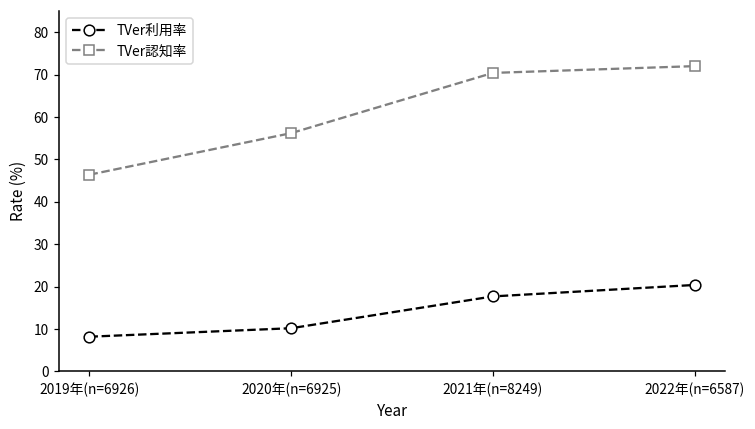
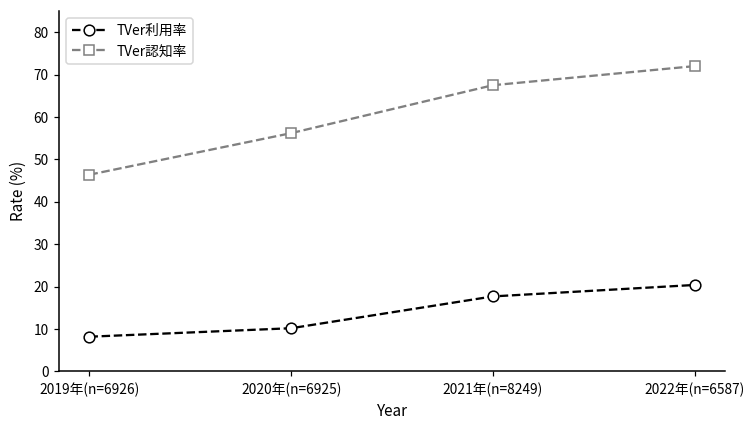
  {
    "TVer利用率": {
      "2019年(n=6926)": 8,
      "2020年(n=6925)": 10,
      "2021年(n=8249)": 18,
      "2022年(n=6587)": 20
    },
    "TVer認知率": {
      "2019年(n=6926)": 46,
      "2020年(n=6925)": 56,
-     "2021年(n=8249)": 70,
+     "2021年(n=8249)": 68,
      "2022年(n=6587)": 72
    }
  }
